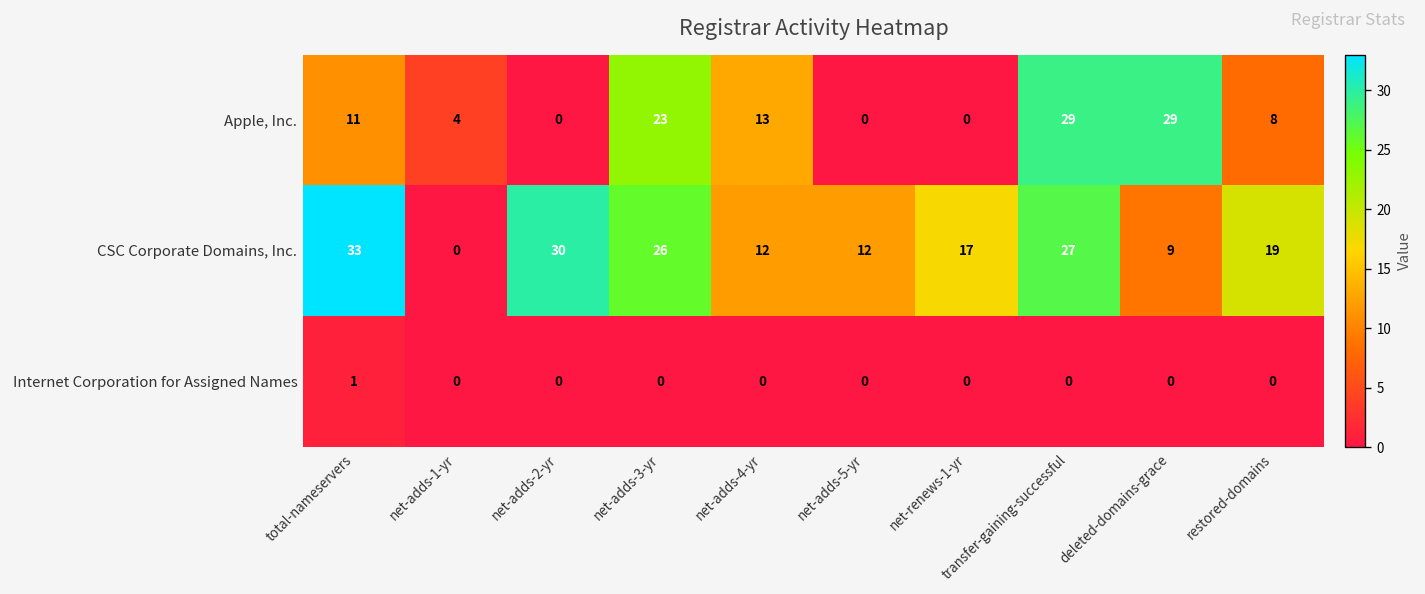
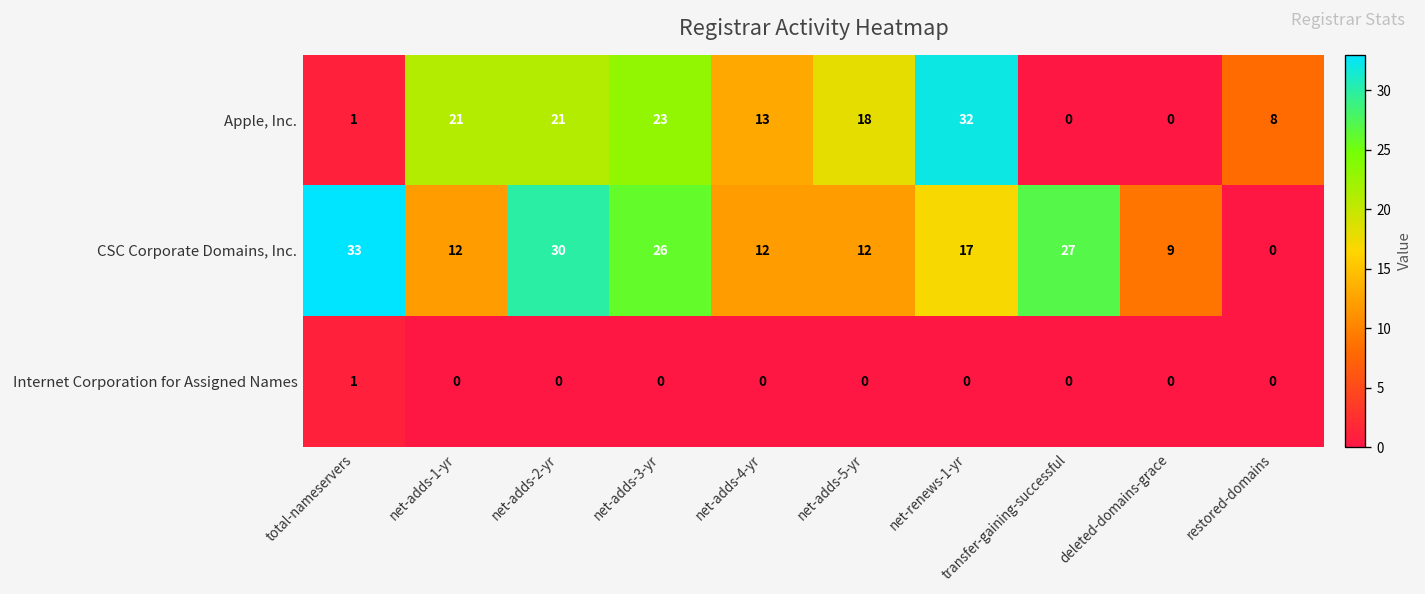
  {
    "Apple, Inc.": {
-     "total-nameservers": 11,
-     "net-adds-1-yr": 4,
-     "net-adds-2-yr": 0,
+     "total-nameservers": 1,
+     "net-adds-1-yr": 21,
+     "net-adds-2-yr": 21,
      "net-adds-3-yr": 23,
      "net-adds-4-yr": 13,
-     "net-adds-5-yr": 0,
-     "net-renews-1-yr": 0,
-     "transfer-gaining-successful": 29,
-     "deleted-domains-grace": 29,
+     "net-adds-5-yr": 18,
+     "net-renews-1-yr": 32,
+     "transfer-gaining-successful": 0,
+     "deleted-domains-grace": 0,
      "restored-domains": 8
    },
    "CSC Corporate Domains, Inc.": {
      "total-nameservers": 33,
-     "net-adds-1-yr": 0,
+     "net-adds-1-yr": 12,
      "net-adds-2-yr": 30,
      "net-adds-3-yr": 26,
      "net-adds-4-yr": 12,
      "net-adds-5-yr": 12,
      "net-renews-1-yr": 17,
      "transfer-gaining-successful": 27,
      "deleted-domains-grace": 9,
-     "restored-domains": 19
+     "restored-domains": 0
    },
    "Internet Corporation for Assigned Names": {
      "total-nameservers": 1,
      "net-adds-1-yr": 0,
      "net-adds-2-yr": 0,
      "net-adds-3-yr": 0,
      "net-adds-4-yr": 0,
      "net-adds-5-yr": 0,
      "net-renews-1-yr": 0,
      "transfer-gaining-successful": 0,
      "deleted-domains-grace": 0,
      "restored-domains": 0
    }
  }
